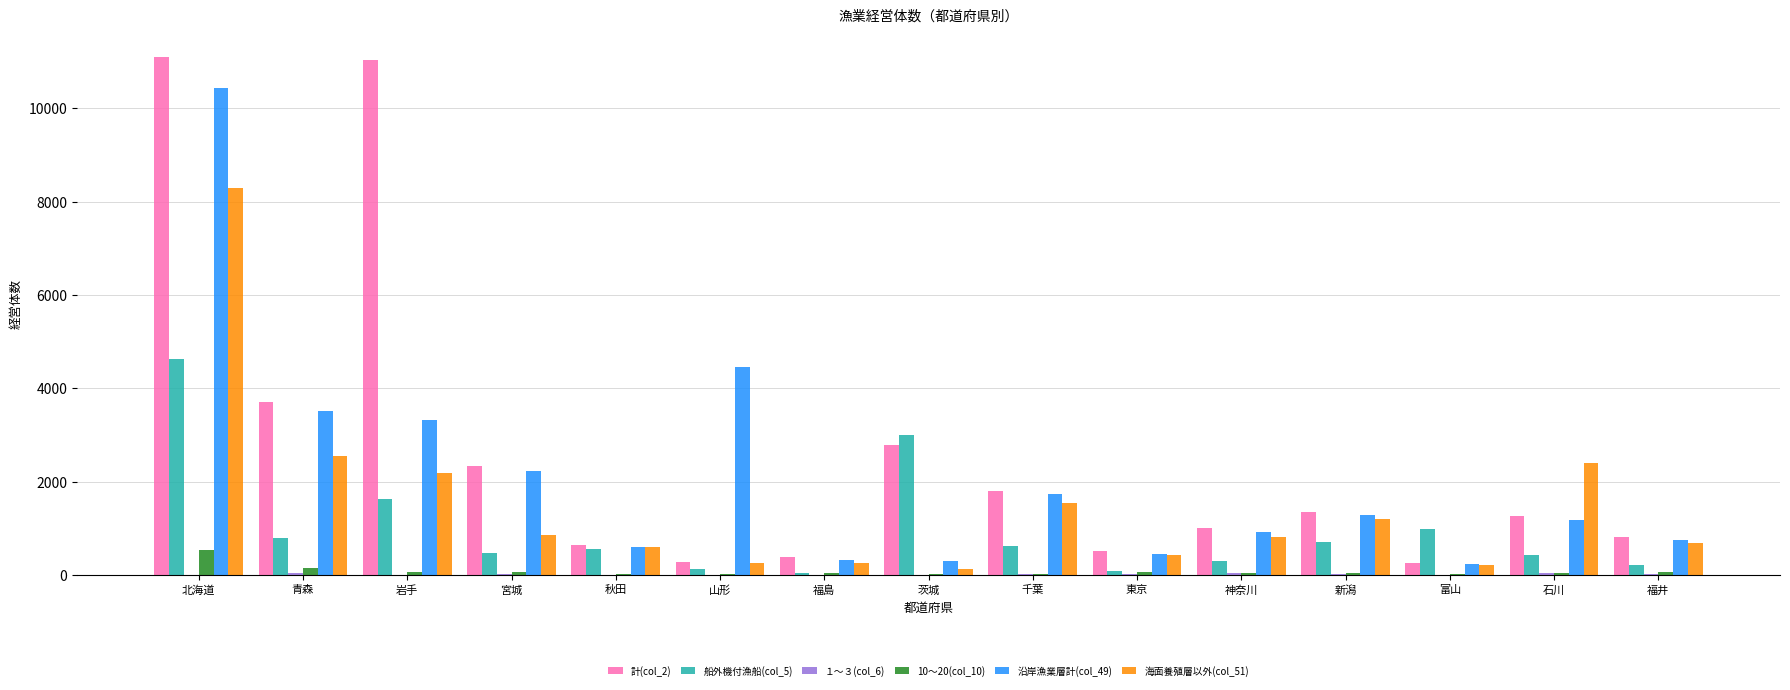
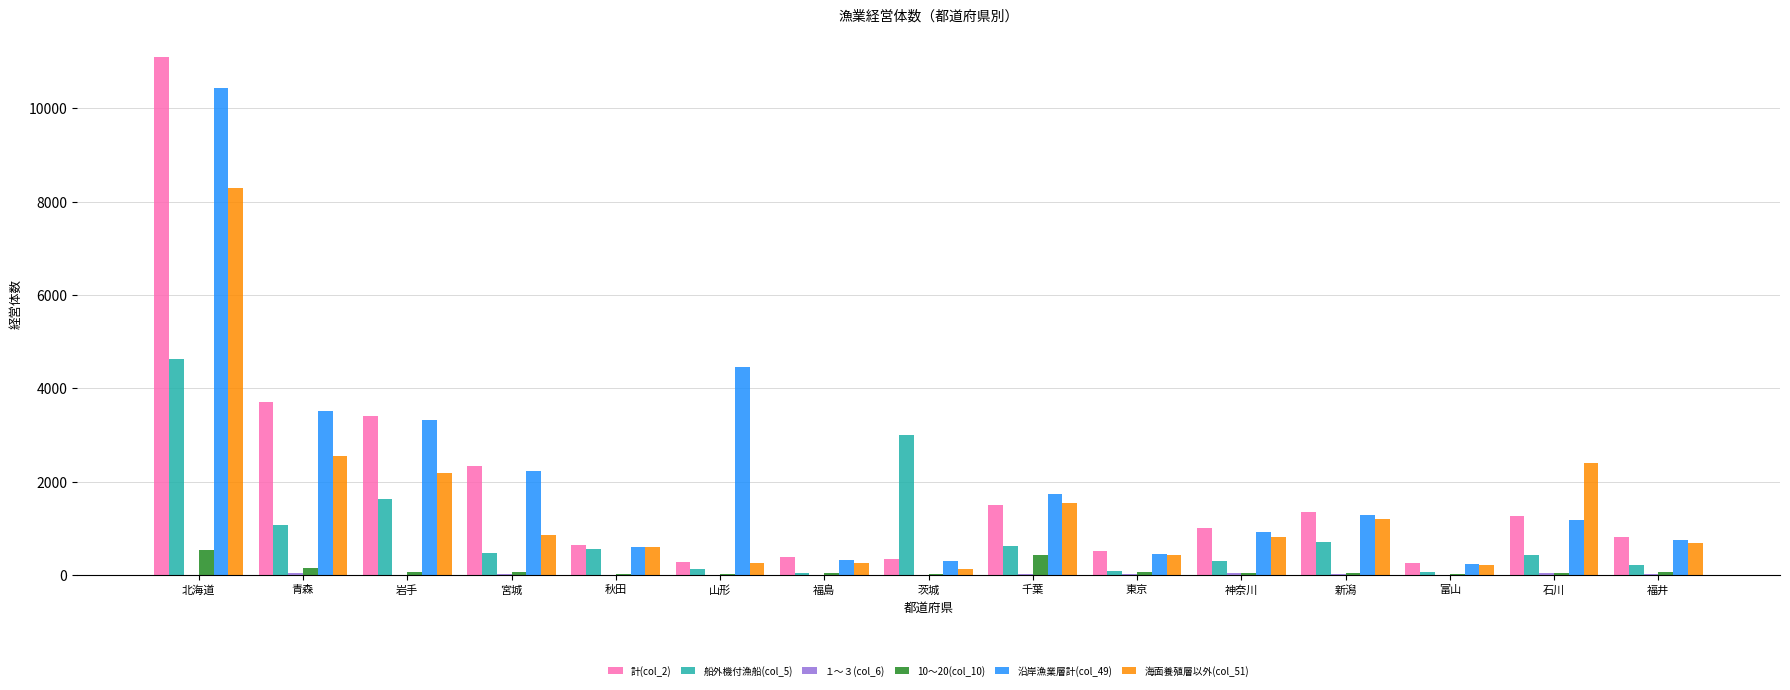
  {
    "計(col_2)": {
      "北海道": 11100,
      "青森": 3700,
-     "岩手": 11000,
+     "岩手": 3400,
      "宮城": 2300,
      "秋田": 600,
      "山形": 300,
      "福島": 400,
-     "茨城": 2800,
-     "千葉": 1800,
+     "茨城": 300,
+     "千葉": 1500,
      "東京": 500,
      "神奈川": 1000,
      "新潟": 1300,
      "富山": 300,
      "石川": 1300,
      "福井": 800
    },
    "船外機付漁船(col_5)": {
      "北海道": 4600,
-     "青森": 800,
+     "青森": 1100,
      "岩手": 1600,
      "宮城": 500,
      "秋田": 600,
      "山形": 100,
      "茨城": 3000,
      "千葉": 600,
      "東京": 100,
      "神奈川": 300,
      "新潟": 700,
-     "富山": 1000,
+     "富山": 100,
      "石川": 400,
      "福井": 200
    },
    "10～20(col_10)": {
      "北海道": 500,
      "青森": 100,
      "岩手": 100,
      "宮城": 100,
-     "千葉": 0,
+     "千葉": 400,
      "東京": 100,
      "福井": 100
    },
    "沿岸漁業層計(col_49)": {
      "北海道": 10400,
      "青森": 3500,
      "岩手": 3300,
      "宮城": 2200,
      "秋田": 600,
      "山形": 4500,
      "福島": 300,
      "茨城": 300,
      "千葉": 1700,
      "東京": 400,
      "神奈川": 900,
      "新潟": 1300,
      "富山": 200,
      "石川": 1200,
      "福井": 700
    },
    "海面養殖層以外(col_51)": {
      "北海道": 8300,
      "青森": 2600,
      "岩手": 2200,
      "宮城": 800,
      "秋田": 600,
      "山形": 300,
      "福島": 300,
      "茨城": 100,
      "千葉": 1500,
      "東京": 400,
      "神奈川": 800,
      "新潟": 1200,
      "富山": 200,
      "石川": 2400,
      "福井": 700
    }
  }
